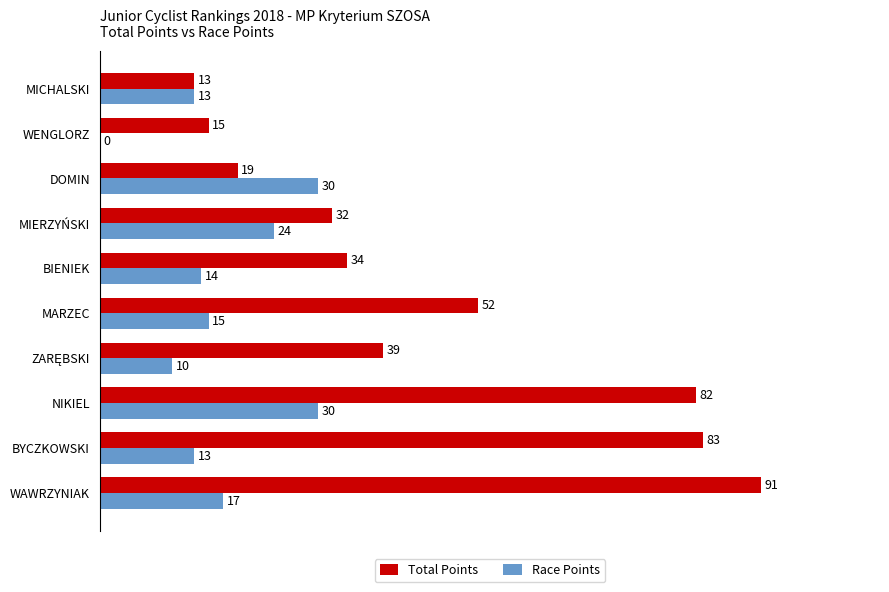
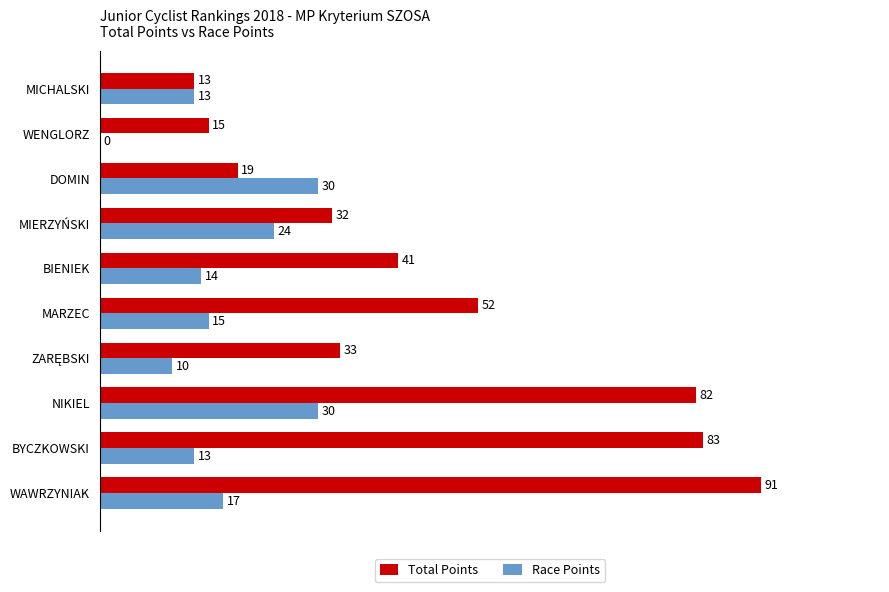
  {
    "Total Points": {
      "MICHALSKI": 13,
      "WENGLORZ": 15,
      "DOMIN": 19,
      "MIERZYŃSKI": 32,
-     "BIENIEK": 34,
+     "BIENIEK": 41,
      "MARZEC": 52,
-     "ZARĘBSKI": 39,
+     "ZARĘBSKI": 33,
      "NIKIEL": 82,
      "BYCZKOWSKI": 83,
      "WAWRZYNIAK": 91
    },
    "Race Points": {
      "MICHALSKI": 13,
      "WENGLORZ": 0,
      "DOMIN": 30,
      "MIERZYŃSKI": 24,
      "BIENIEK": 14,
      "MARZEC": 15,
      "ZARĘBSKI": 10,
      "NIKIEL": 30,
      "BYCZKOWSKI": 13,
      "WAWRZYNIAK": 17
    }
  }
